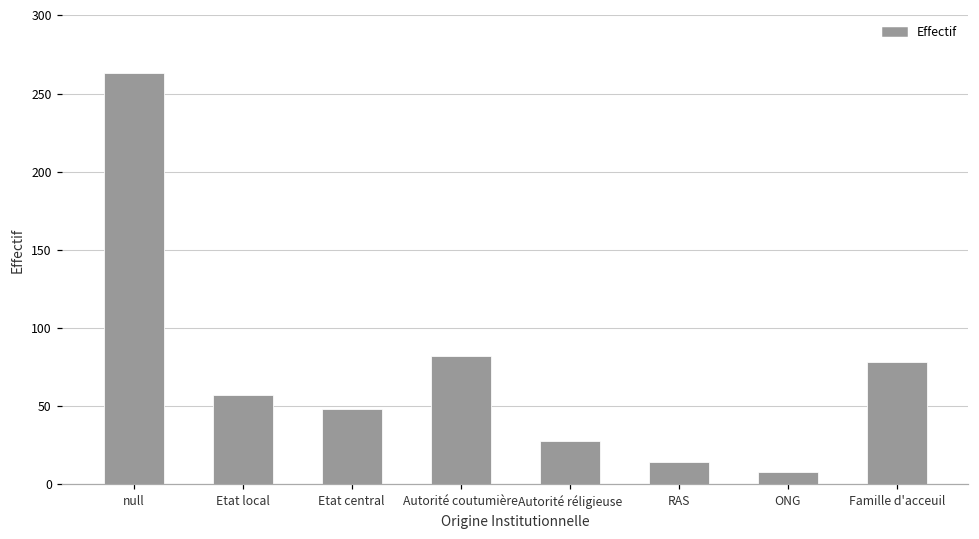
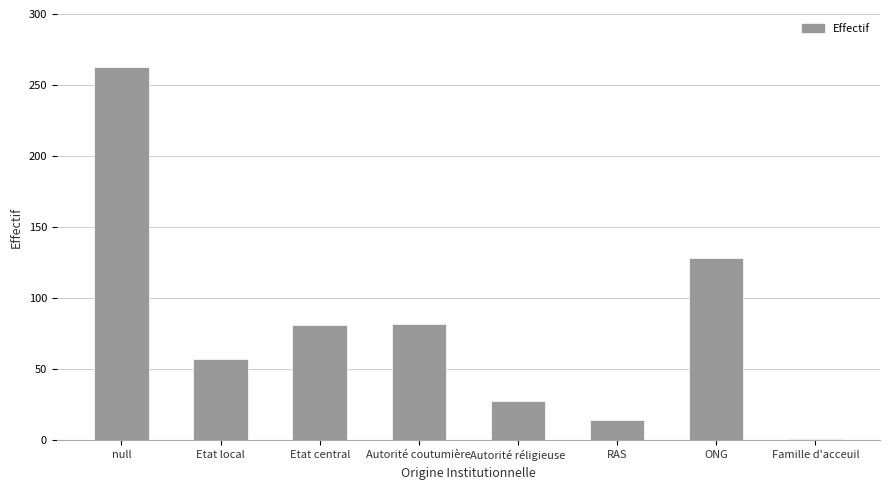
  {
    "null": 263,
    "Etat local": 57,
-   "Etat central": 48,
+   "Etat central": 81,
    "Autorité coutumière": 82,
    "Autorité réligieuse": 28,
    "RAS": 14,
-   "ONG": 8,
-   "Famille d'acceuil": 78
+   "ONG": 128,
+   "Famille d'acceuil": 1
  }
